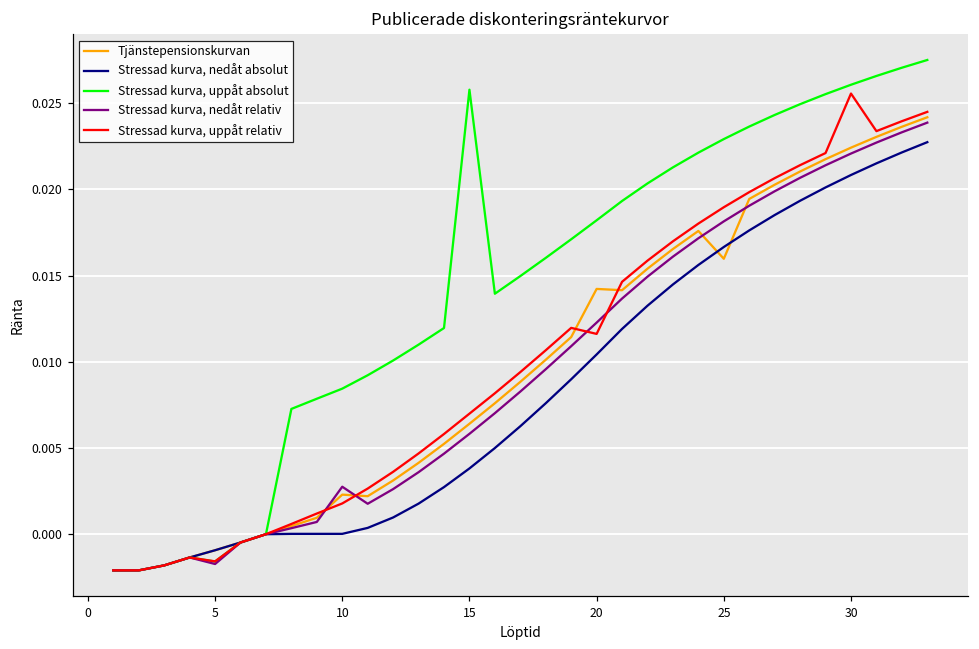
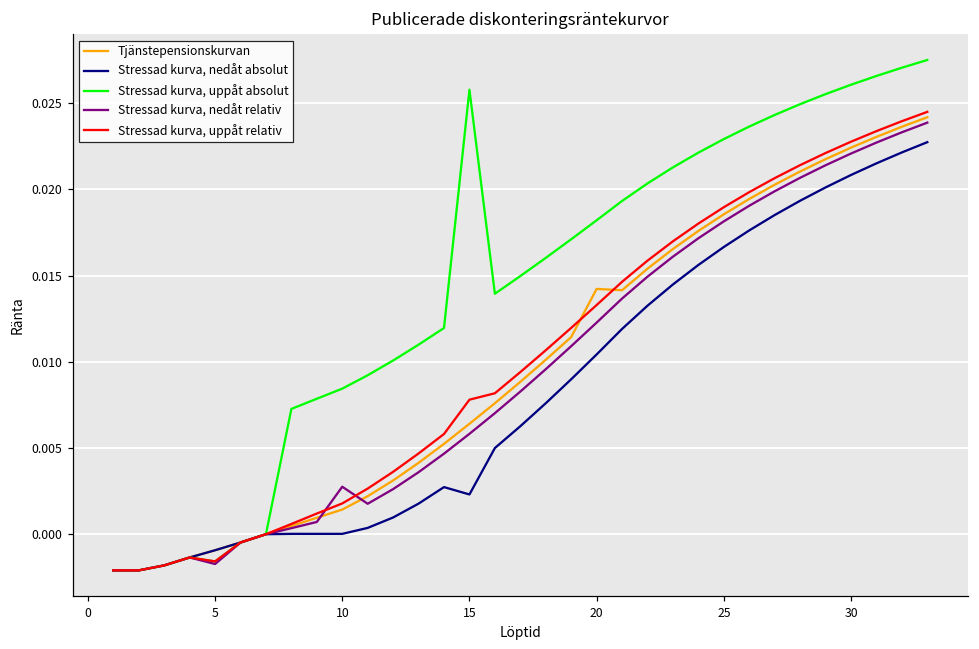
  {
    "Tjänstepensionskurvan": {
-     "10": 0.0023,
+     "10": 0.0014,
      "15": 0.0064,
      "20": 0.0142,
-     "25": 0.0160,
+     "25": 0.0186,
      "30": 0.0224
    },
    "Stressad kurva, nedåt absolut": {
      "10": 0.0000,
-     "15": 0.0038,
+     "15": 0.0023,
      "20": 0.0104,
      "25": 0.0167,
      "30": 0.0208
    },
    "Stressad kurva, uppåt absolut": {
      "10": 0.0084,
      "15": 0.0258,
      "20": 0.0182,
      "25": 0.0229,
      "30": 0.0261
    },
    "Stressad kurva, nedåt relativ": {
      "10": 0.0027,
      "15": 0.0058,
      "20": 0.0123,
      "25": 0.0181,
      "30": 0.0221
    },
    "Stressad kurva, uppåt relativ": {
      "10": 0.0018,
-     "15": 0.0070,
-     "20": 0.0116,
+     "15": 0.0078,
+     "20": 0.0133,
      "25": 0.0190,
-     "30": 0.0256
+     "30": 0.0228
    }
  }
